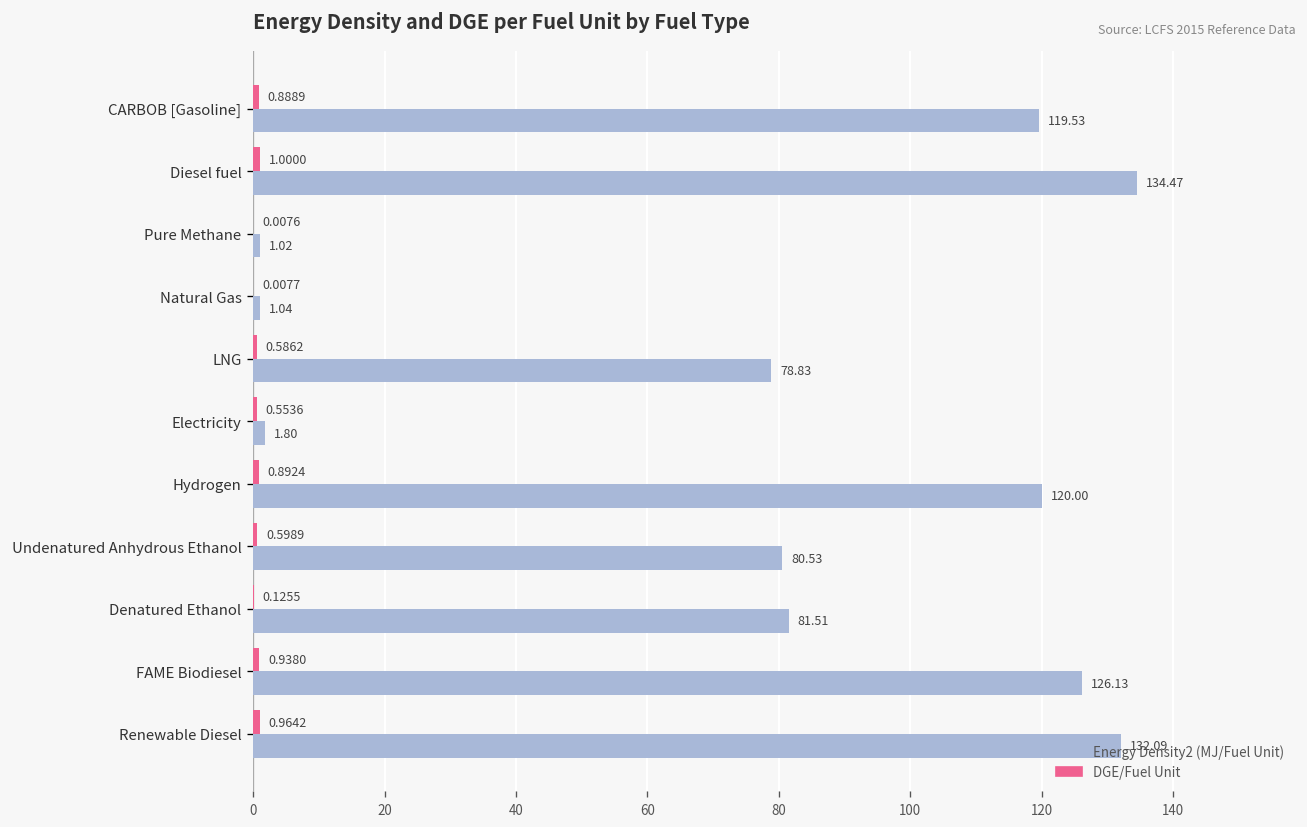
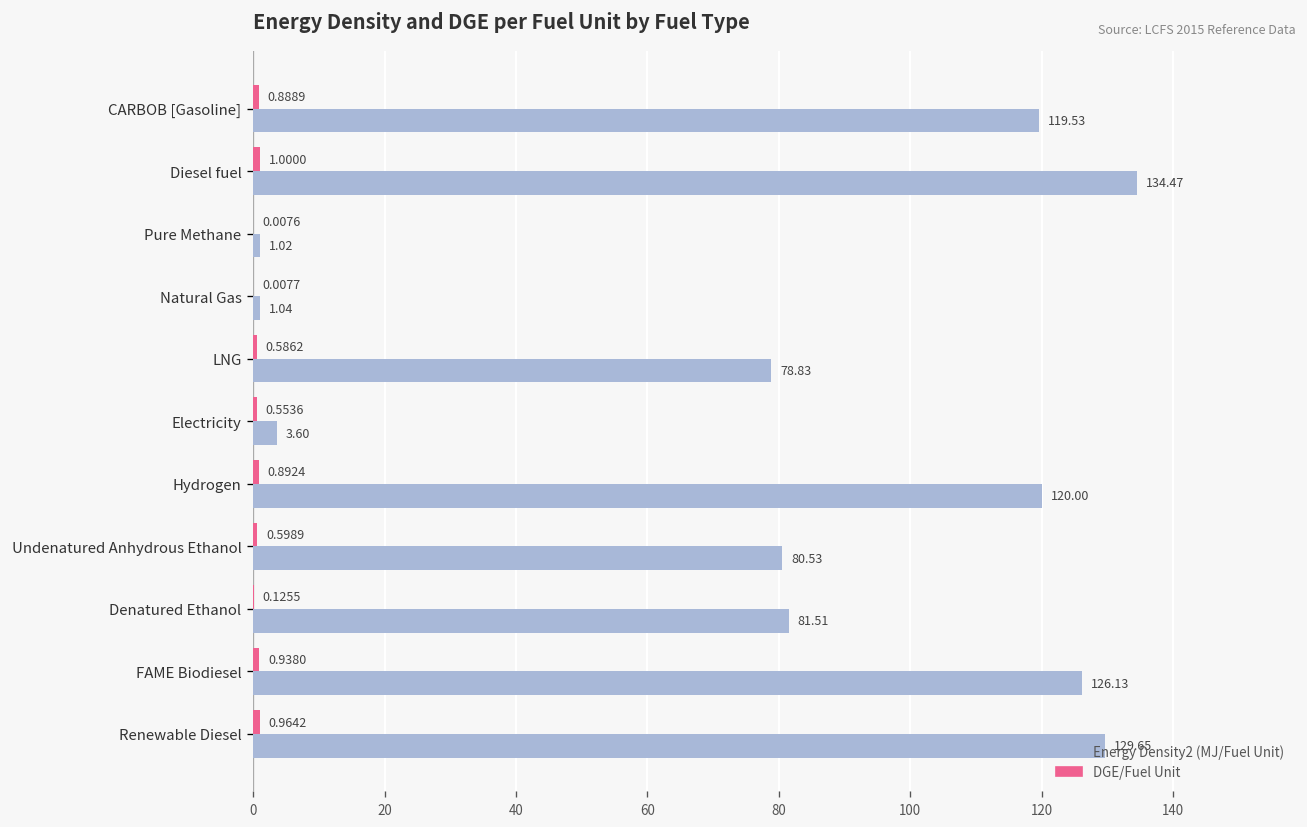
  {
    "Energy Density2 (MJ/Fuel Unit)": {
      "CARBOB [Gasoline]": 119.53,
      "Diesel fuel": 134.47,
      "Pure Methane": 1.02,
      "Natural Gas": 1.04,
      "LNG": 78.83,
-     "Electricity": 1.80,
+     "Electricity": 3.60,
      "Hydrogen": 120.00,
      "Undenatured Anhydrous Ethanol": 80.53,
      "Denatured Ethanol": 81.51,
      "FAME Biodiesel": 126.13,
-     "Renewable Diesel": 132.09
+     "Renewable Diesel": 129.65
    },
    "DGE/Fuel Unit": {
      "CARBOB [Gasoline]": 0.8889,
      "Diesel fuel": 1.0000,
      "Pure Methane": 0.0076,
      "Natural Gas": 0.0077,
      "LNG": 0.5862,
      "Electricity": 0.5536,
      "Hydrogen": 0.8924,
      "Undenatured Anhydrous Ethanol": 0.5989,
      "Denatured Ethanol": 0.1255,
      "FAME Biodiesel": 0.9380,
      "Renewable Diesel": 0.9642
    }
  }
